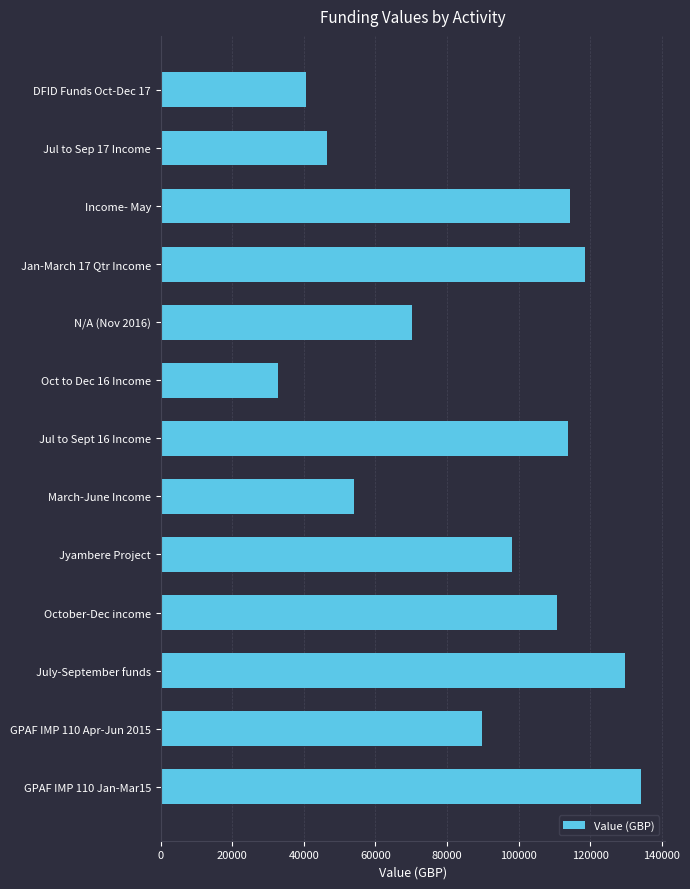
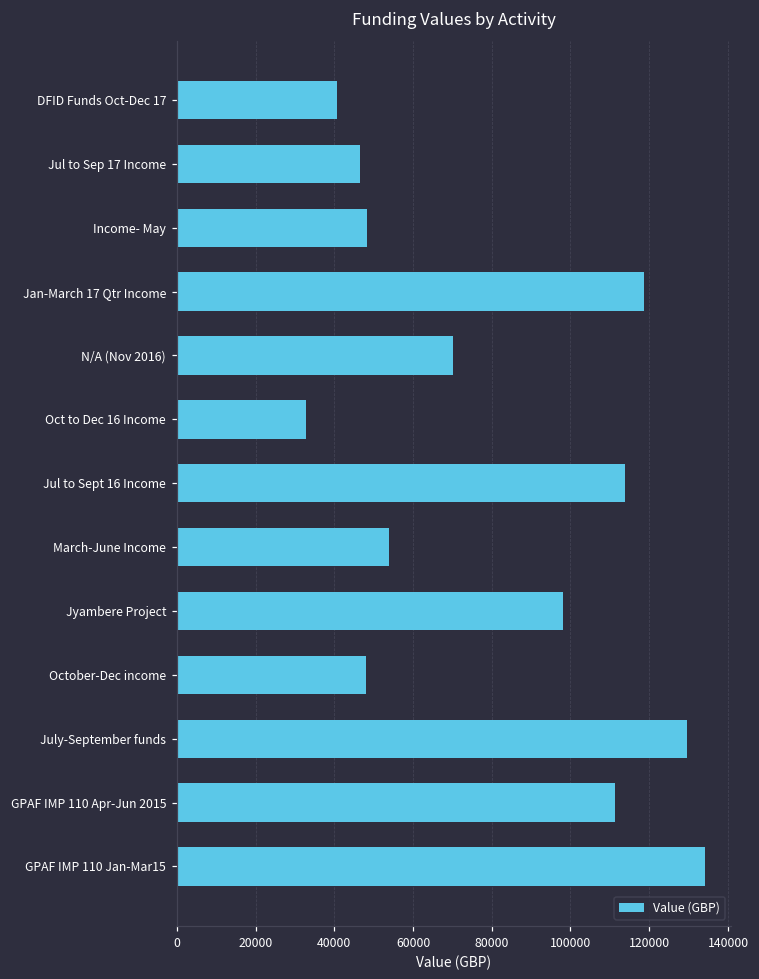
  {
    "DFID Funds Oct-Dec 17": 41000,
    "Jul to Sep 17 Income": 46000,
-   "Income- May": 114000,
+   "Income- May": 48000,
    "Jan-March 17 Qtr Income": 119000,
    "N/A (Nov 2016)": 70000,
    "Oct to Dec 16 Income": 33000,
    "Jul to Sept 16 Income": 114000,
    "March-June Income": 54000,
    "Jyambere Project": 98000,
-   "October-Dec income": 111000,
+   "October-Dec income": 48000,
    "July-September funds": 130000,
-   "GPAF IMP 110 Apr-Jun 2015": 90000,
+   "GPAF IMP 110 Apr-Jun 2015": 111000,
    "GPAF IMP 110 Jan-Mar15": 134000
  }
